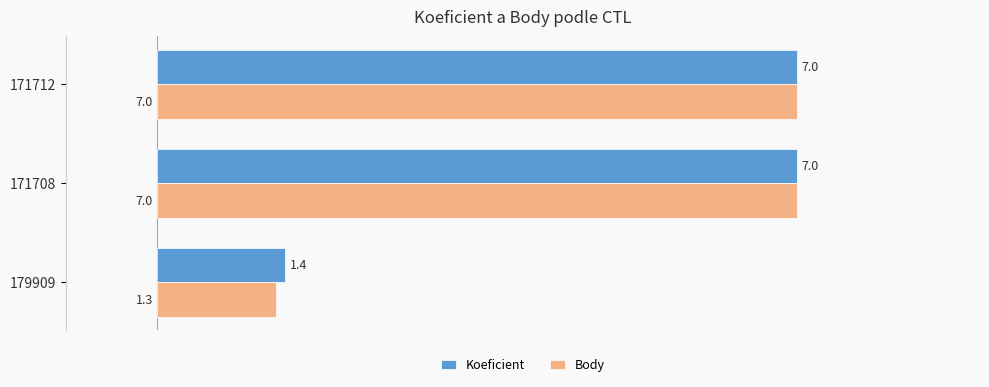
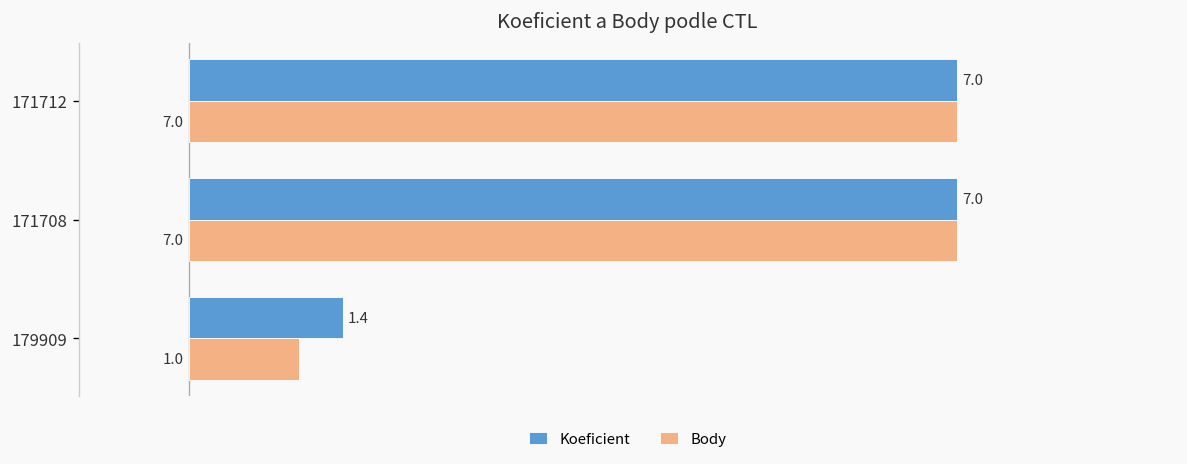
  {
    "Koeficient": {
      "171712": 7.0,
      "171708": 7.0,
      "179909": 1.4
    },
    "Body": {
-     "179909": 1.3
+     "179909": 1.0
    }
  }
